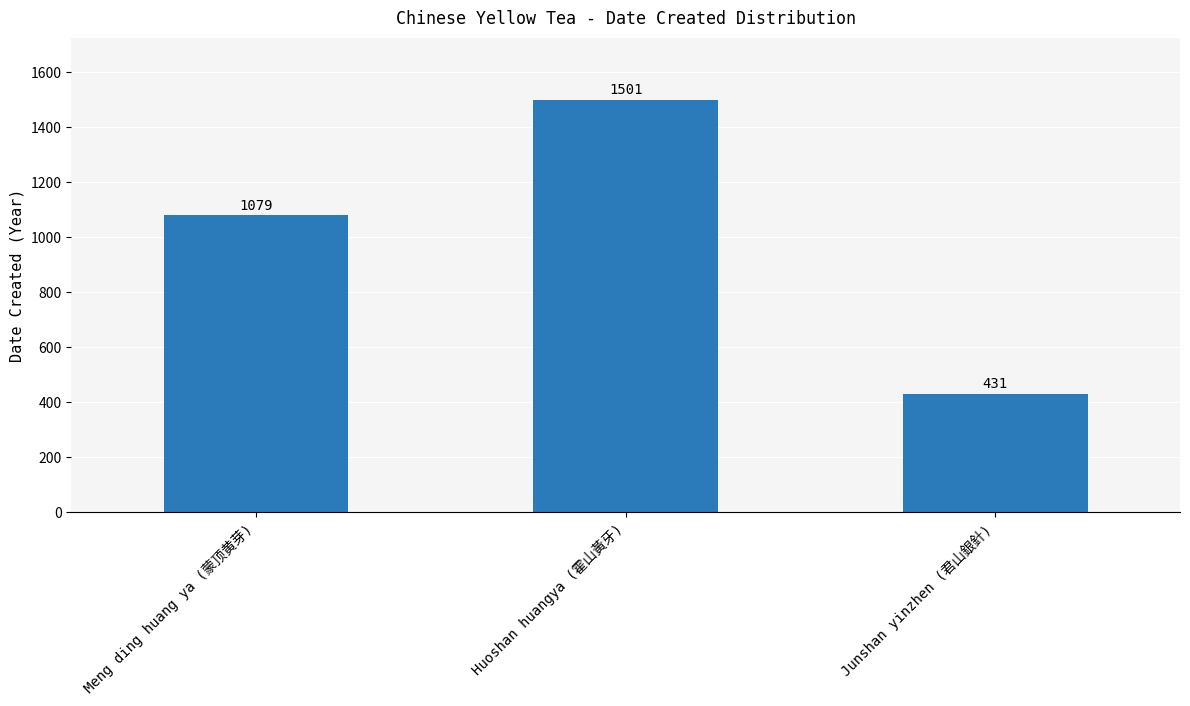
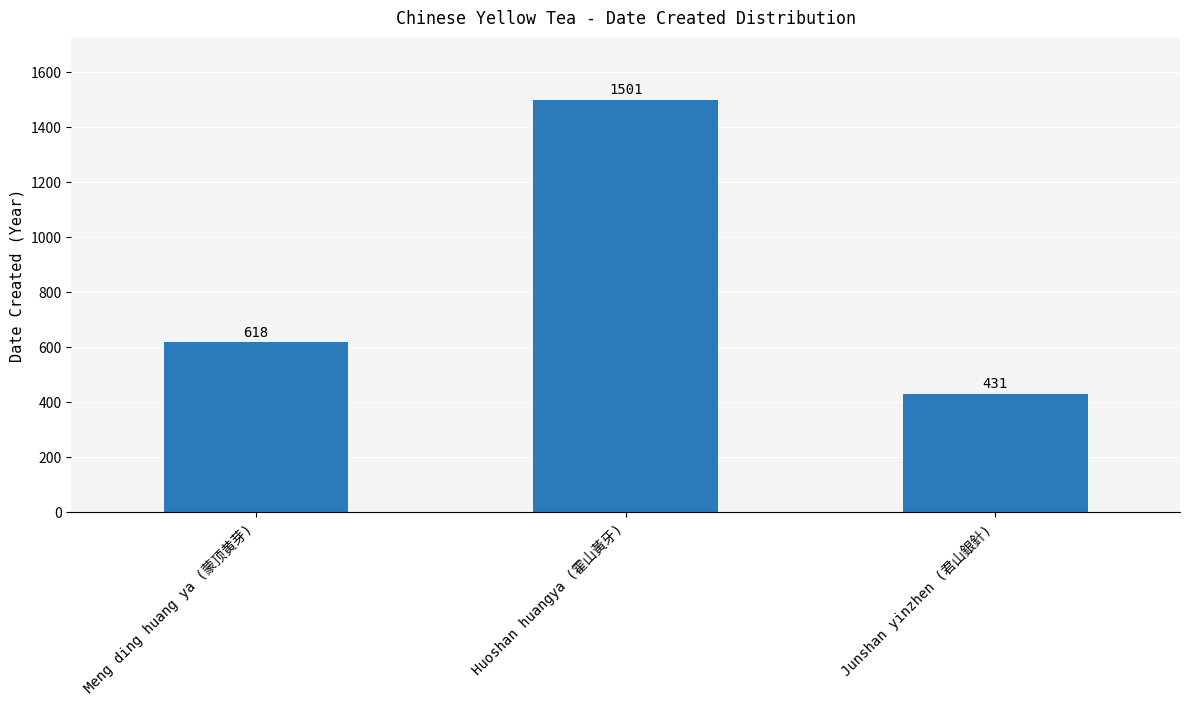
  {
-   "Meng ding huang ya (蒙顶黄芽)": 1079,
+   "Meng ding huang ya (蒙顶黄芽)": 618,
    "Huoshan huangya (霍山黃牙)": 1501,
    "Junshan yinzhen (君山銀針)": 431
  }
